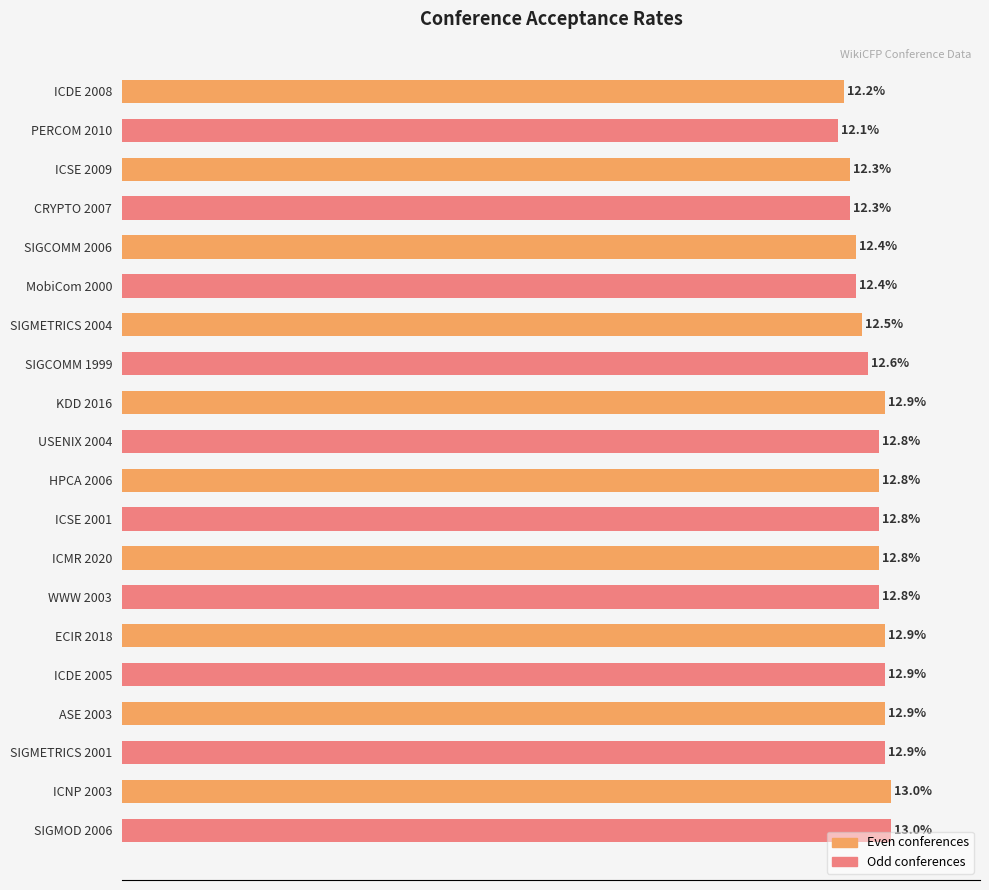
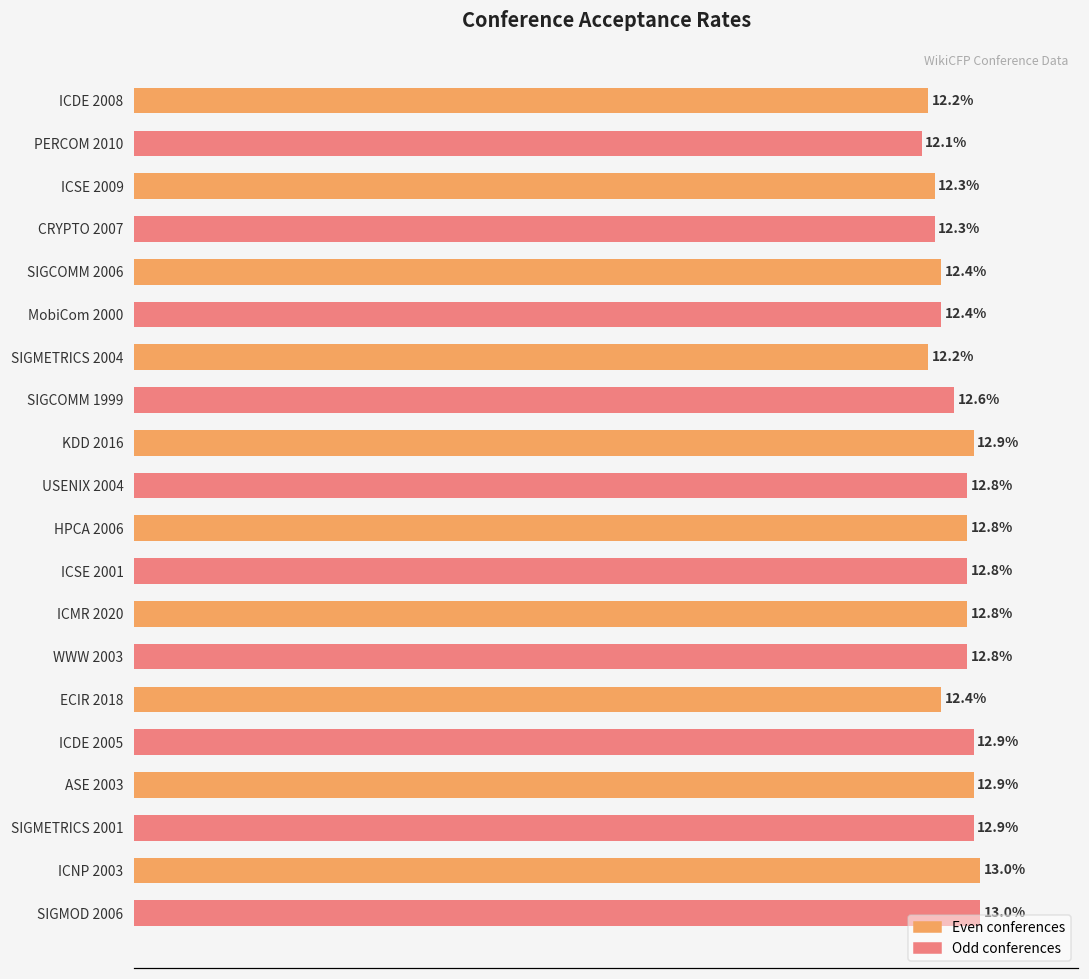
  {
    "ICDE 2008": "12.2%",
    "PERCOM 2010": "12.1%",
    "ICSE 2009": "12.3%",
    "CRYPTO 2007": "12.3%",
    "SIGCOMM 2006": "12.4%",
    "MobiCom 2000": "12.4%",
-   "SIGMETRICS 2004": "12.5%",
+   "SIGMETRICS 2004": "12.2%",
    "SIGCOMM 1999": "12.6%",
    "KDD 2016": "12.9%",
    "USENIX 2004": "12.8%",
    "HPCA 2006": "12.8%",
    "ICSE 2001": "12.8%",
    "ICMR 2020": "12.8%",
    "WWW 2003": "12.8%",
-   "ECIR 2018": "12.9%",
+   "ECIR 2018": "12.4%",
    "ICDE 2005": "12.9%",
    "ASE 2003": "12.9%",
    "SIGMETRICS 2001": "12.9%",
    "ICNP 2003": "13.0%"
  }
